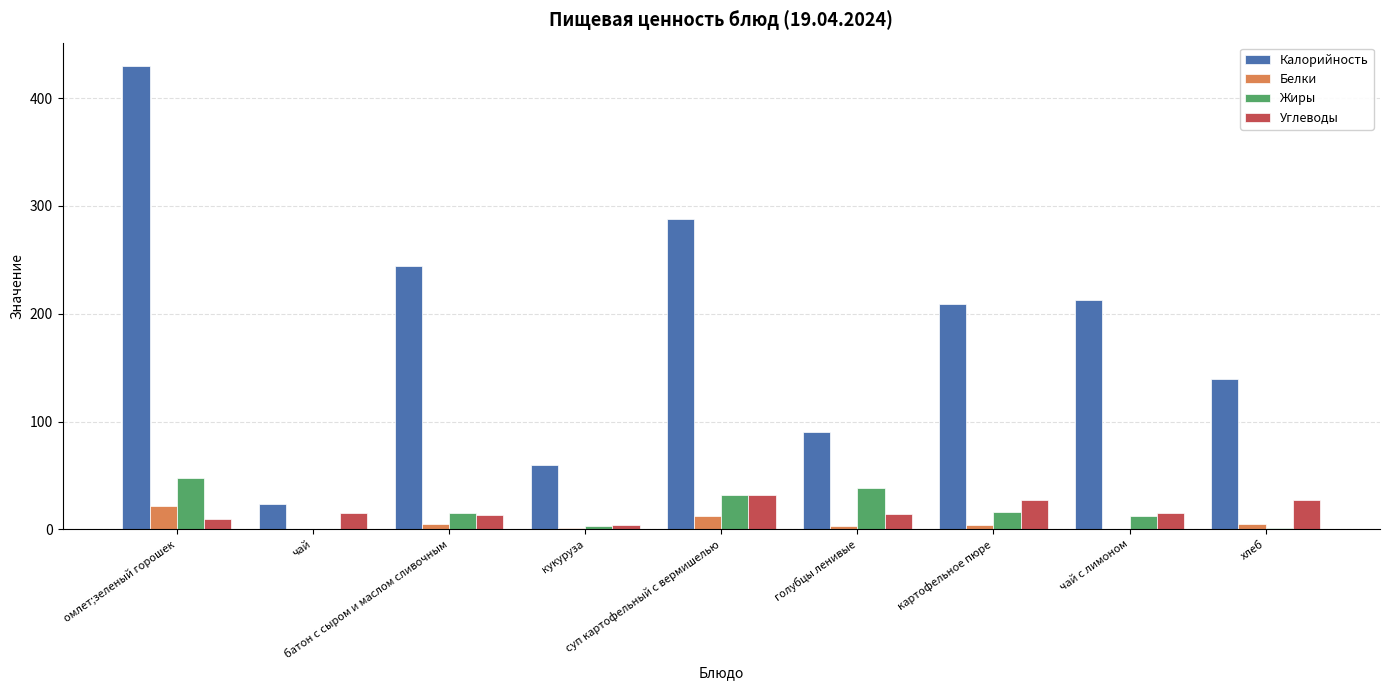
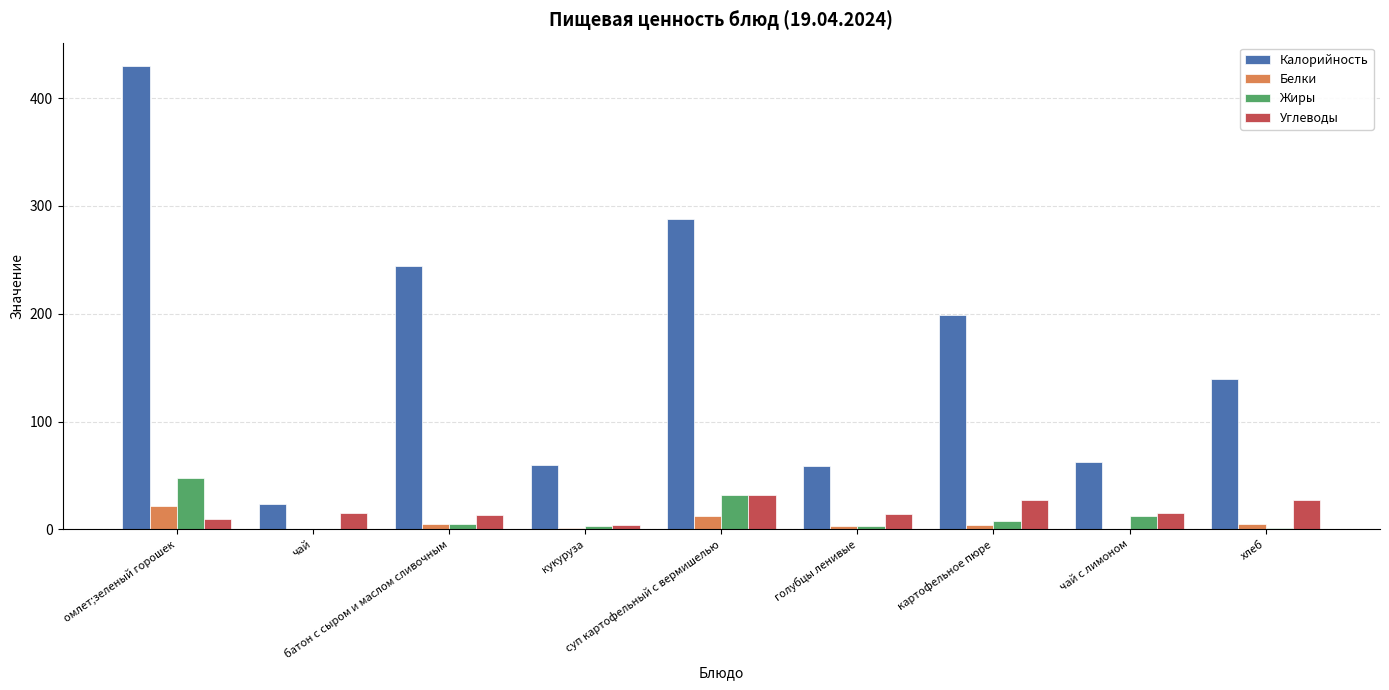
  {
    "Калорийность": {
      "омлет;зеленый горошек": 430,
      "чай": 24,
      "батон с сыром и маслом сливочным": 244,
      "кукуруза": 60,
      "суп картофельный с вермишелью": 288,
-     "голубцы ленивые": 90,
-     "картофельное пюре": 209,
-     "чай с лимоном": 213,
+     "голубцы ленивые": 59,
+     "картофельное пюре": 199,
+     "чай с лимоном": 62,
      "хлеб": 139
    },
    "Жиры": {
      "омлет;зеленый горошек": 48,
      "чай": 0,
-     "батон с сыром и маслом сливочным": 15,
+     "батон с сыром и маслом сливочным": 5,
      "кукуруза": 3,
      "суп картофельный с вермишелью": 32,
-     "голубцы ленивые": 38,
-     "картофельное пюре": 16,
+     "голубцы ленивые": 3,
+     "картофельное пюре": 8,
      "чай с лимоном": 12
    }
  }
